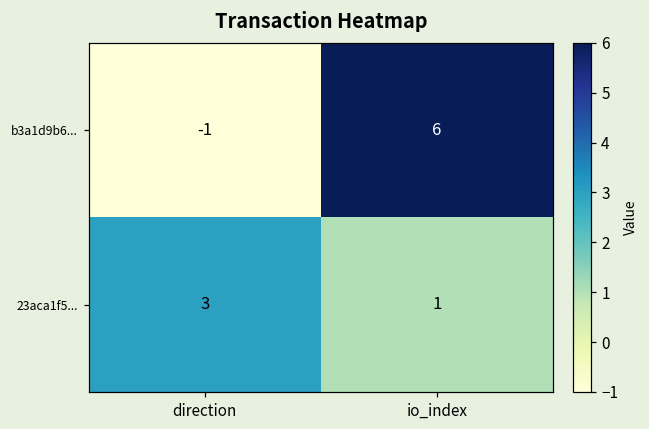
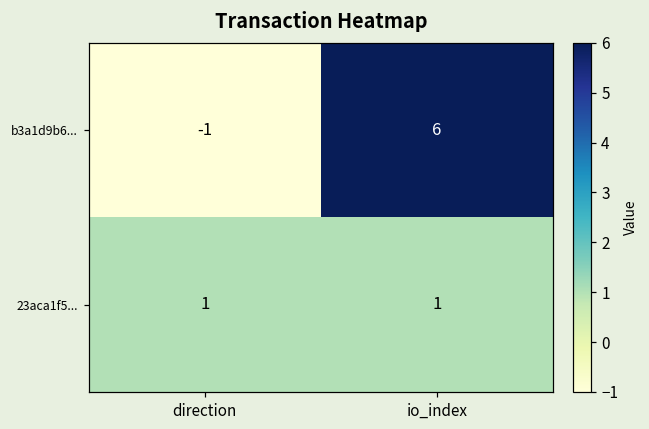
  {
    "b3a1d9b6...": {
      "direction": -1,
      "io_index": 6
    },
    "23aca1f5...": {
-     "direction": 3,
+     "direction": 1,
      "io_index": 1
    }
  }
